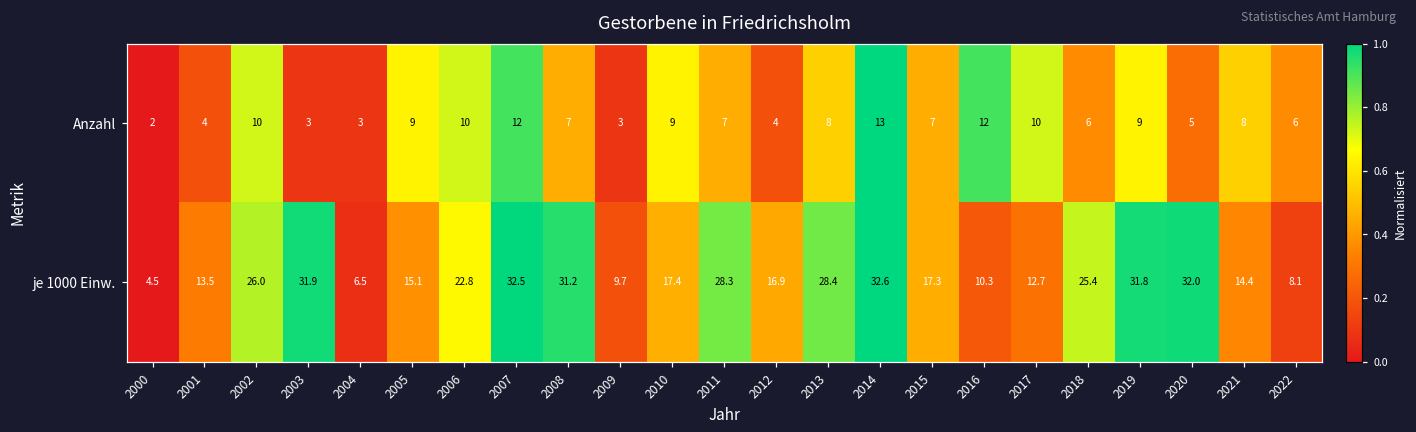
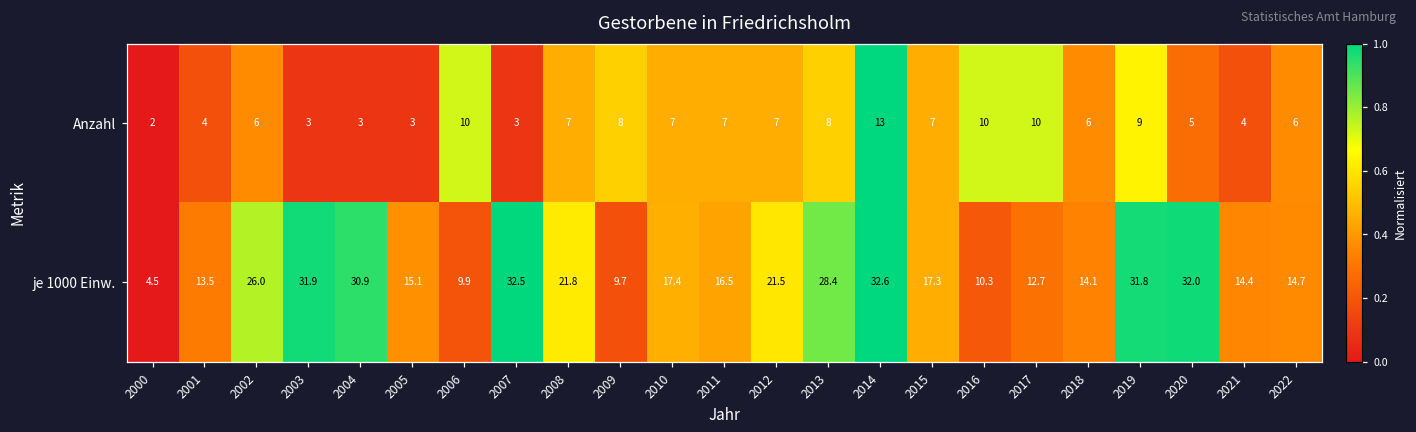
  {
    "Anzahl": {
      "2000": 2,
      "2001": 4,
-     "2002": 10,
+     "2002": 6,
      "2003": 3,
      "2004": 3,
-     "2005": 9,
+     "2005": 3,
      "2006": 10,
-     "2007": 12,
+     "2007": 3,
      "2008": 7,
-     "2009": 3,
-     "2010": 9,
+     "2009": 8,
+     "2010": 7,
      "2011": 7,
-     "2012": 4,
+     "2012": 7,
      "2013": 8,
      "2014": 13,
      "2015": 7,
-     "2016": 12,
+     "2016": 10,
      "2017": 10,
      "2018": 6,
      "2019": 9,
      "2020": 5,
-     "2021": 8,
+     "2021": 4,
      "2022": 6
    },
    "je 1000 Einw.": {
      "2000": 4.5,
      "2001": 13.5,
      "2002": 26.0,
      "2003": 31.9,
-     "2004": 6.5,
+     "2004": 30.9,
      "2005": 15.1,
-     "2006": 22.8,
+     "2006": 9.9,
      "2007": 32.5,
-     "2008": 31.2,
+     "2008": 21.8,
      "2009": 9.7,
      "2010": 17.4,
-     "2011": 28.3,
-     "2012": 16.9,
+     "2011": 16.5,
+     "2012": 21.5,
      "2013": 28.4,
      "2014": 32.6,
      "2015": 17.3,
      "2016": 10.3,
      "2017": 12.7,
-     "2018": 25.4,
+     "2018": 14.1,
      "2019": 31.8,
      "2020": 32.0,
      "2021": 14.4,
-     "2022": 8.1
+     "2022": 14.7
    }
  }
